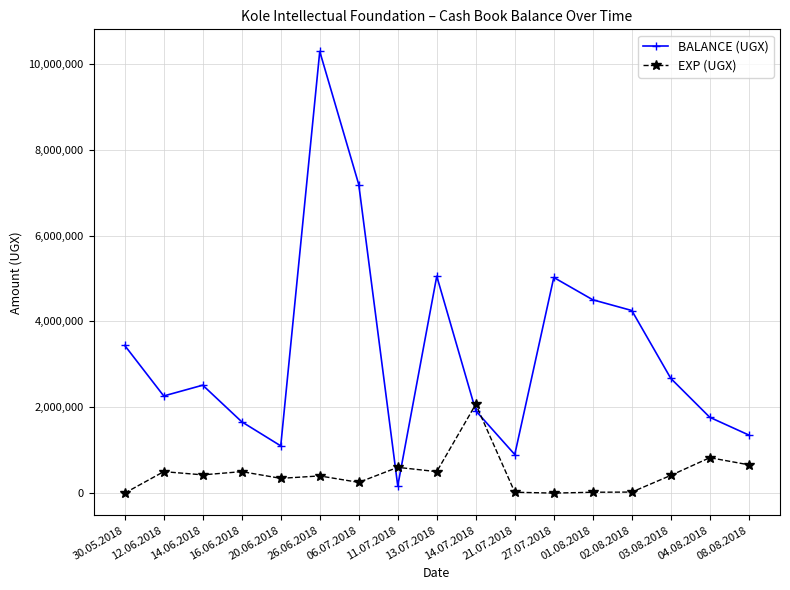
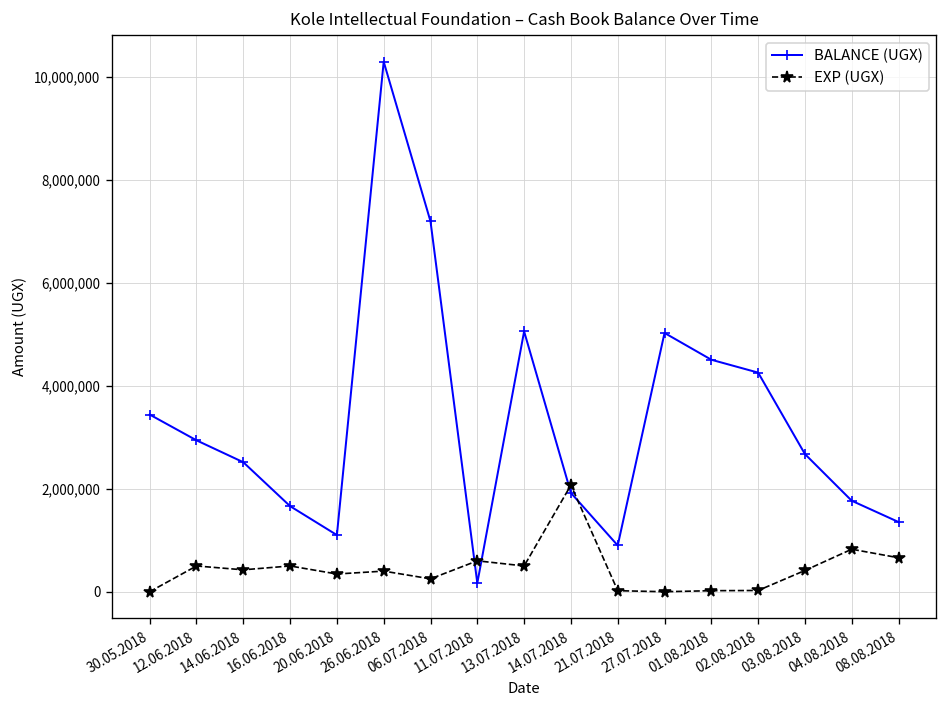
  {
    "BALANCE (UGX)": {
      "30.05.2018": "3,400,000",
-     "12.06.2018": "2,300,000",
+     "12.06.2018": "2,900,000",
      "14.06.2018": "2,500,000",
      "16.06.2018": "1,700,000",
      "20.06.2018": "1,100,000",
      "26.06.2018": "10,300,000",
      "06.07.2018": "7,200,000",
      "11.07.2018": "200,000",
      "13.07.2018": "5,100,000",
      "14.07.2018": "1,900,000",
      "21.07.2018": "900,000",
      "27.07.2018": "5,000,000",
      "01.08.2018": "4,500,000",
      "02.08.2018": "4,300,000",
      "03.08.2018": "2,700,000",
      "04.08.2018": "1,800,000",
      "08.08.2018": "1,400,000"
    },
    "EXP (UGX)": {
      "30.05.2018": "0",
      "12.06.2018": "500,000",
      "14.06.2018": "400,000",
      "16.06.2018": "500,000",
      "20.06.2018": "300,000",
      "26.06.2018": "400,000",
      "06.07.2018": "300,000",
      "11.07.2018": "600,000",
      "13.07.2018": "500,000",
      "14.07.2018": "2,100,000",
      "21.07.2018": "0",
      "27.07.2018": "0",
      "01.08.2018": "0",
      "02.08.2018": "0",
      "03.08.2018": "400,000",
      "04.08.2018": "800,000",
      "08.08.2018": "700,000"
    }
  }
